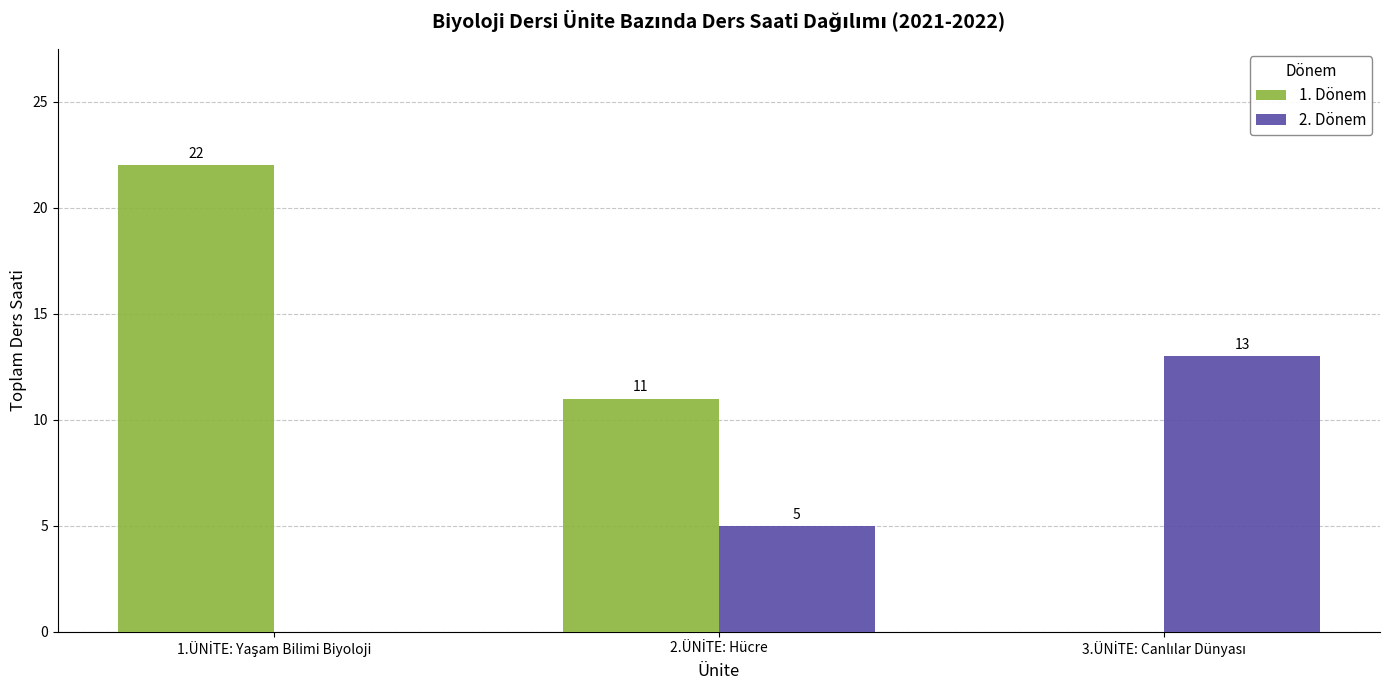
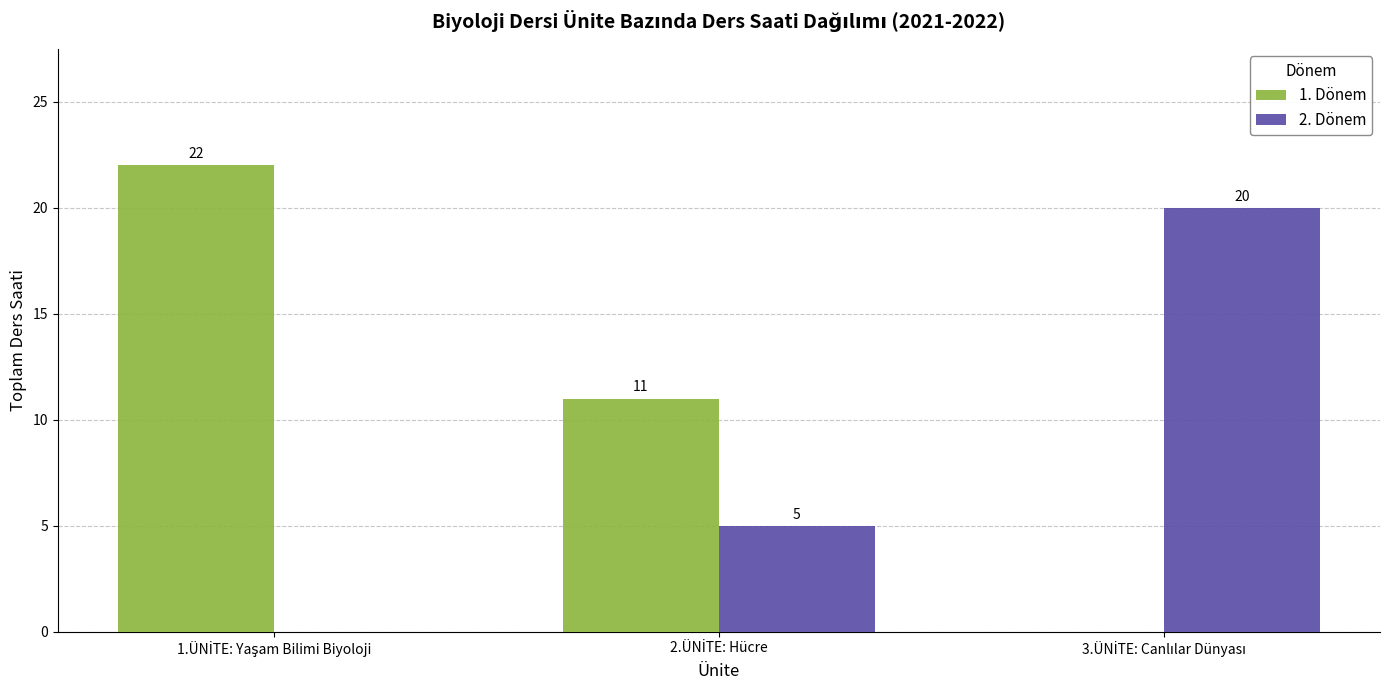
  {
    "1. Dönem": {
      "1.ÜNİTE: Yaşam Bilimi Biyoloji": 22,
      "2.ÜNİTE: Hücre": 11
    },
    "2. Dönem": {
      "2.ÜNİTE: Hücre": 5,
-     "3.ÜNİTE: Canlılar Dünyası": 13
+     "3.ÜNİTE: Canlılar Dünyası": 20
    }
  }
